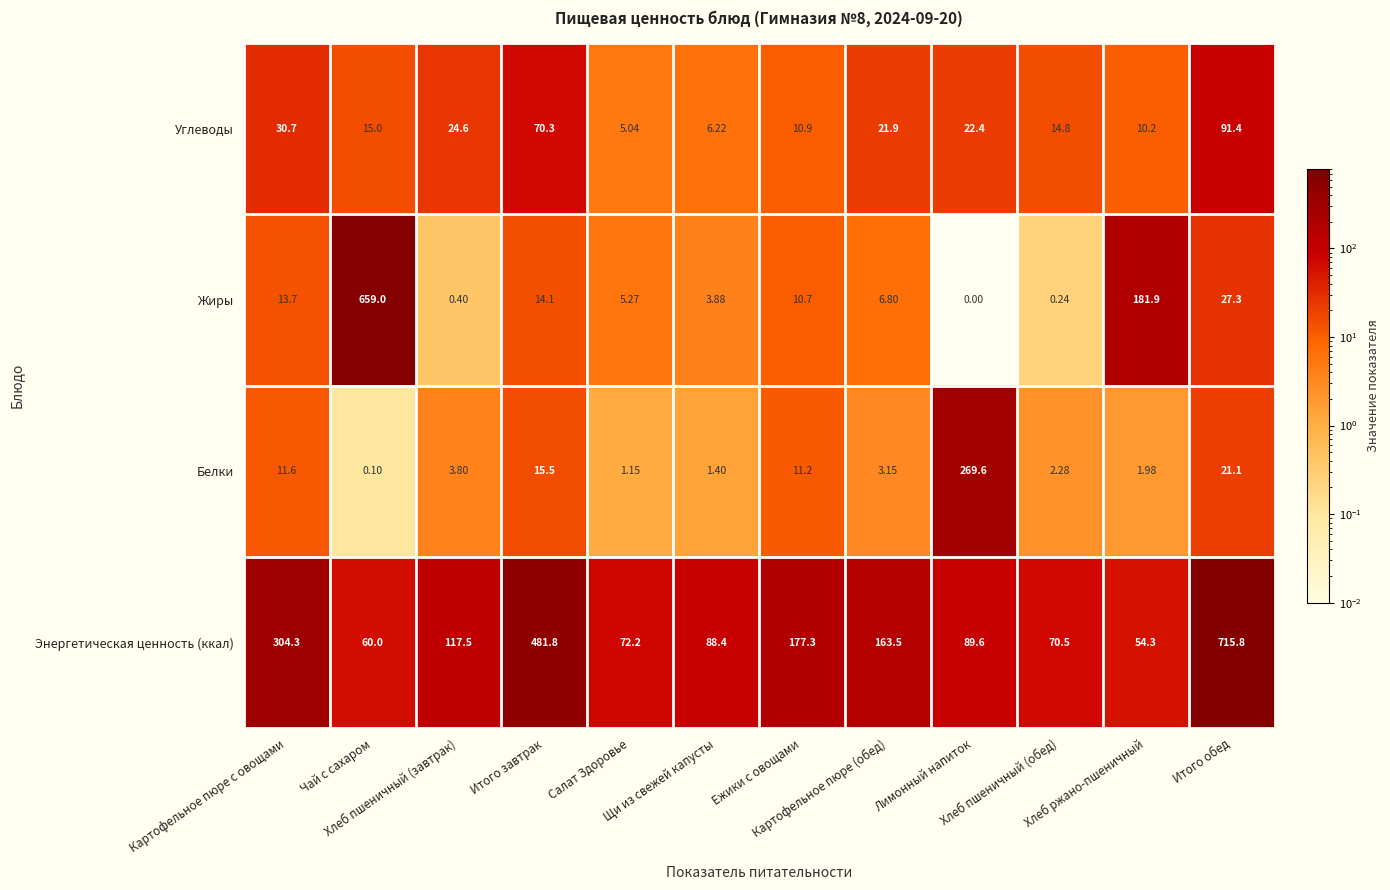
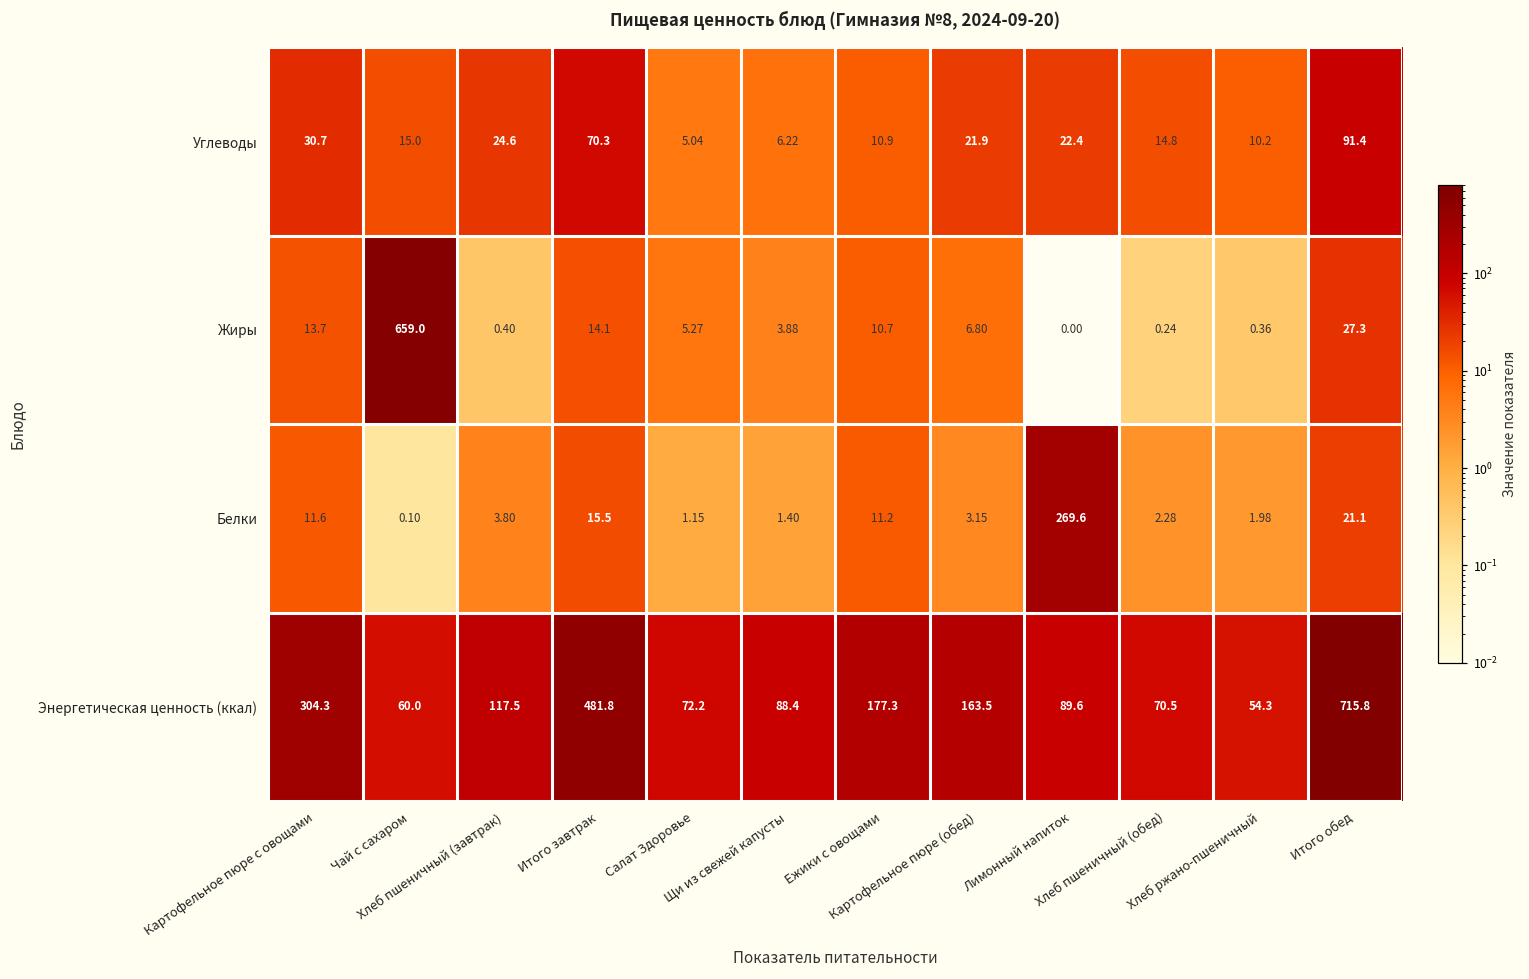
  {
    "Углеводы": {
      "Картофельное пюре с овощами": 30.7,
      "Чай с сахаром": 15.0,
      "Хлеб пшеничный (завтрак)": 24.6,
      "Итого завтрак": 70.3,
      "Салат Здоровье": 5.04,
      "Щи из свежей капусты": 6.22,
      "Ежики с овощами": 10.9,
      "Картофельное пюре (обед)": 21.9,
      "Лимонный напиток": 22.4,
      "Хлеб пшеничный (обед)": 14.8,
      "Хлеб ржано-пшеничный": 10.2,
      "Итого обед": 91.4
    },
    "Жиры": {
      "Картофельное пюре с овощами": 13.7,
      "Чай с сахаром": 659.0,
      "Хлеб пшеничный (завтрак)": 0.40,
      "Итого завтрак": 14.1,
      "Салат Здоровье": 5.27,
      "Щи из свежей капусты": 3.88,
      "Ежики с овощами": 10.7,
      "Картофельное пюре (обед)": 6.80,
      "Лимонный напиток": 0.00,
      "Хлеб пшеничный (обед)": 0.24,
-     "Хлеб ржано-пшеничный": 181.9,
+     "Хлеб ржано-пшеничный": 0.36,
      "Итого обед": 27.3
    },
    "Белки": {
      "Картофельное пюре с овощами": 11.6,
      "Чай с сахаром": 0.10,
      "Хлеб пшеничный (завтрак)": 3.80,
      "Итого завтрак": 15.5,
      "Салат Здоровье": 1.15,
      "Щи из свежей капусты": 1.40,
      "Ежики с овощами": 11.2,
      "Картофельное пюре (обед)": 3.15,
      "Лимонный напиток": 269.6,
      "Хлеб пшеничный (обед)": 2.28,
      "Хлеб ржано-пшеничный": 1.98,
      "Итого обед": 21.1
    },
    "Энергетическая ценность (ккал)": {
      "Картофельное пюре с овощами": 304.3,
      "Чай с сахаром": 60.0,
      "Хлеб пшеничный (завтрак)": 117.5,
      "Итого завтрак": 481.8,
      "Салат Здоровье": 72.2,
      "Щи из свежей капусты": 88.4,
      "Ежики с овощами": 177.3,
      "Картофельное пюре (обед)": 163.5,
      "Лимонный напиток": 89.6,
      "Хлеб пшеничный (обед)": 70.5,
      "Хлеб ржано-пшеничный": 54.3,
      "Итого обед": 715.8
    }
  }
